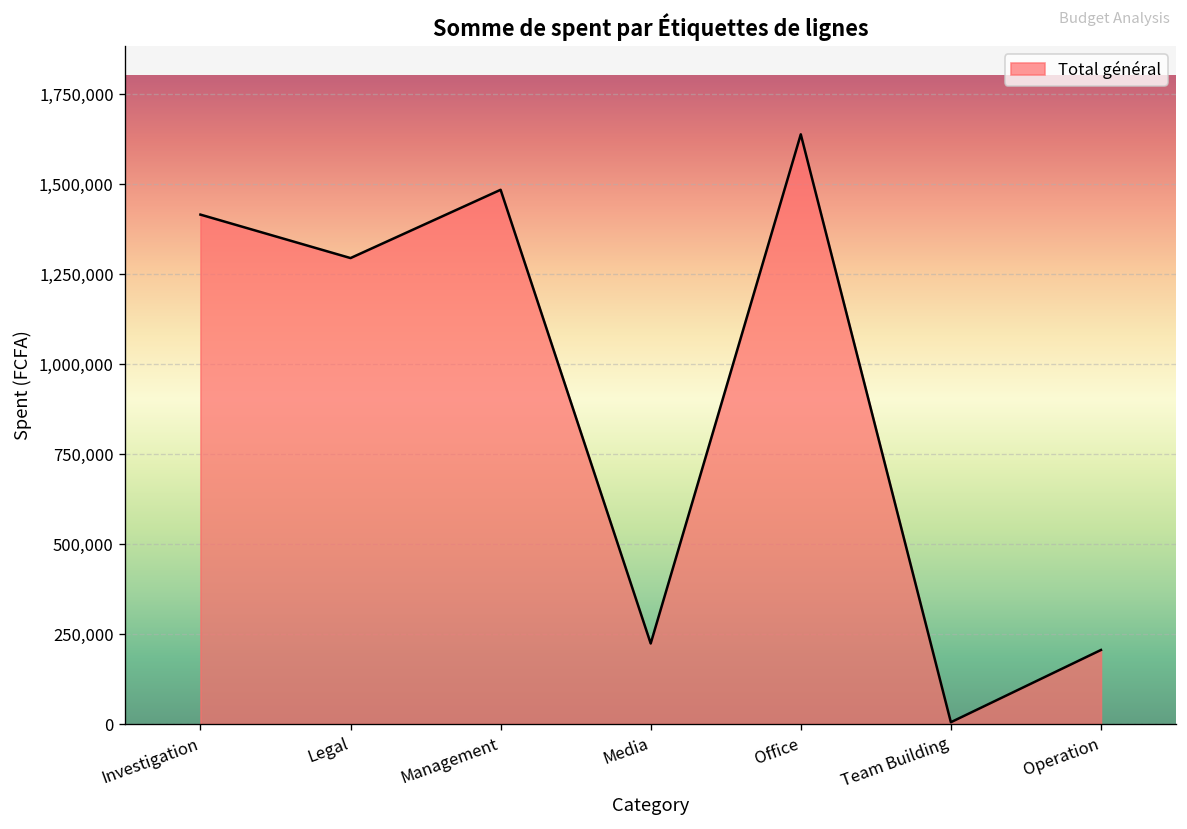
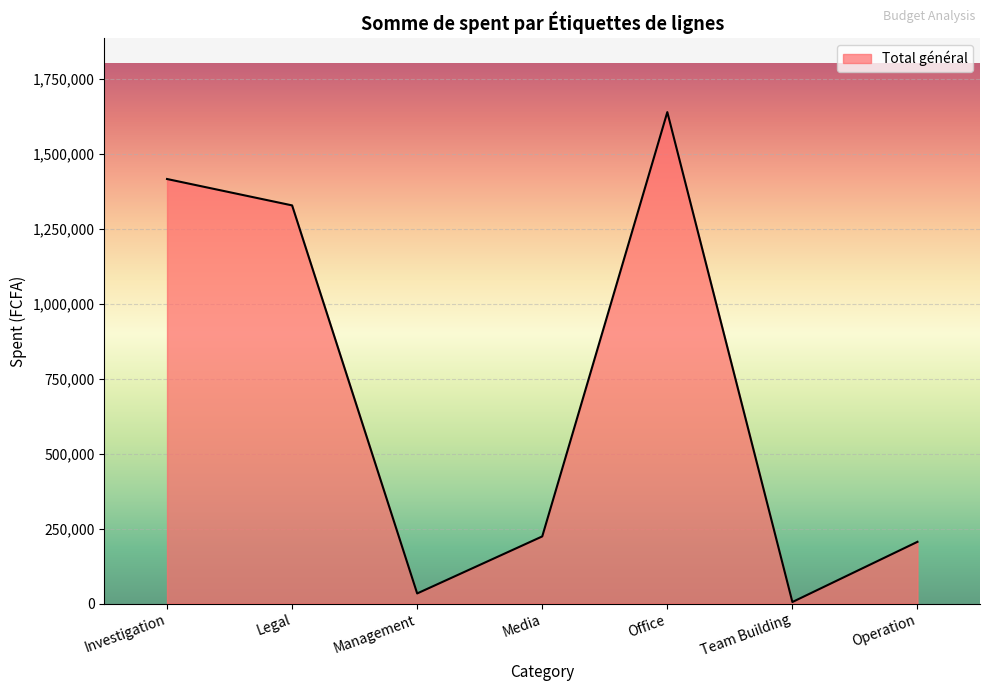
  {
    "Investigation": "1,420,000",
-   "Legal": "1,290,000",
-   "Management": "1,480,000",
+   "Legal": "1,330,000",
+   "Management": "30,000",
    "Media": "220,000",
    "Office": "1,640,000",
    "Team Building": "0",
    "Operation": "210,000"
  }
